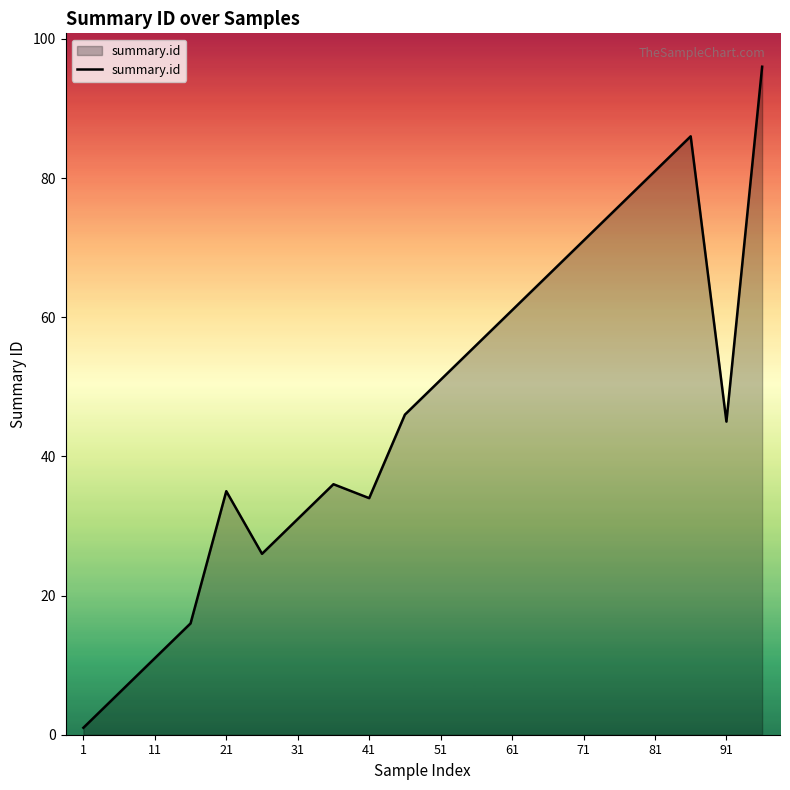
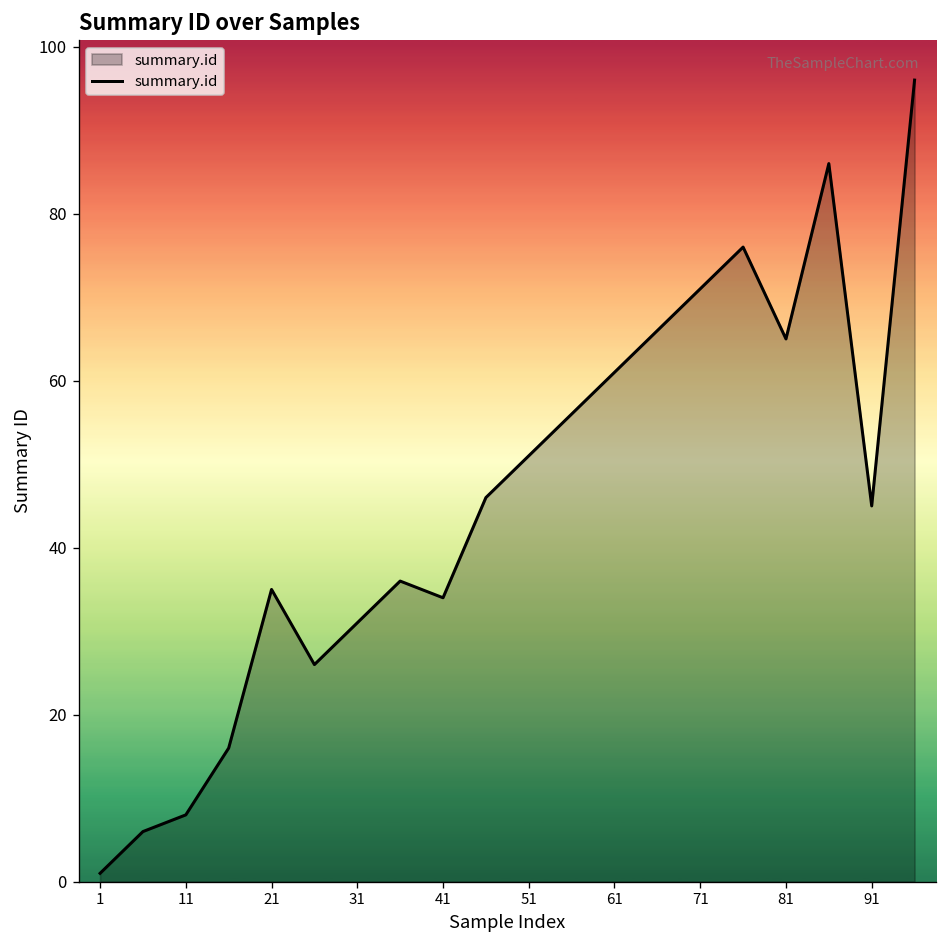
  {
    "1": 1,
-   "11": 11,
+   "11": 8,
    "21": 35,
    "31": 31,
    "41": 34,
    "51": 51,
    "61": 61,
    "71": 71,
-   "81": 81,
+   "81": 65,
    "91": 45
  }
